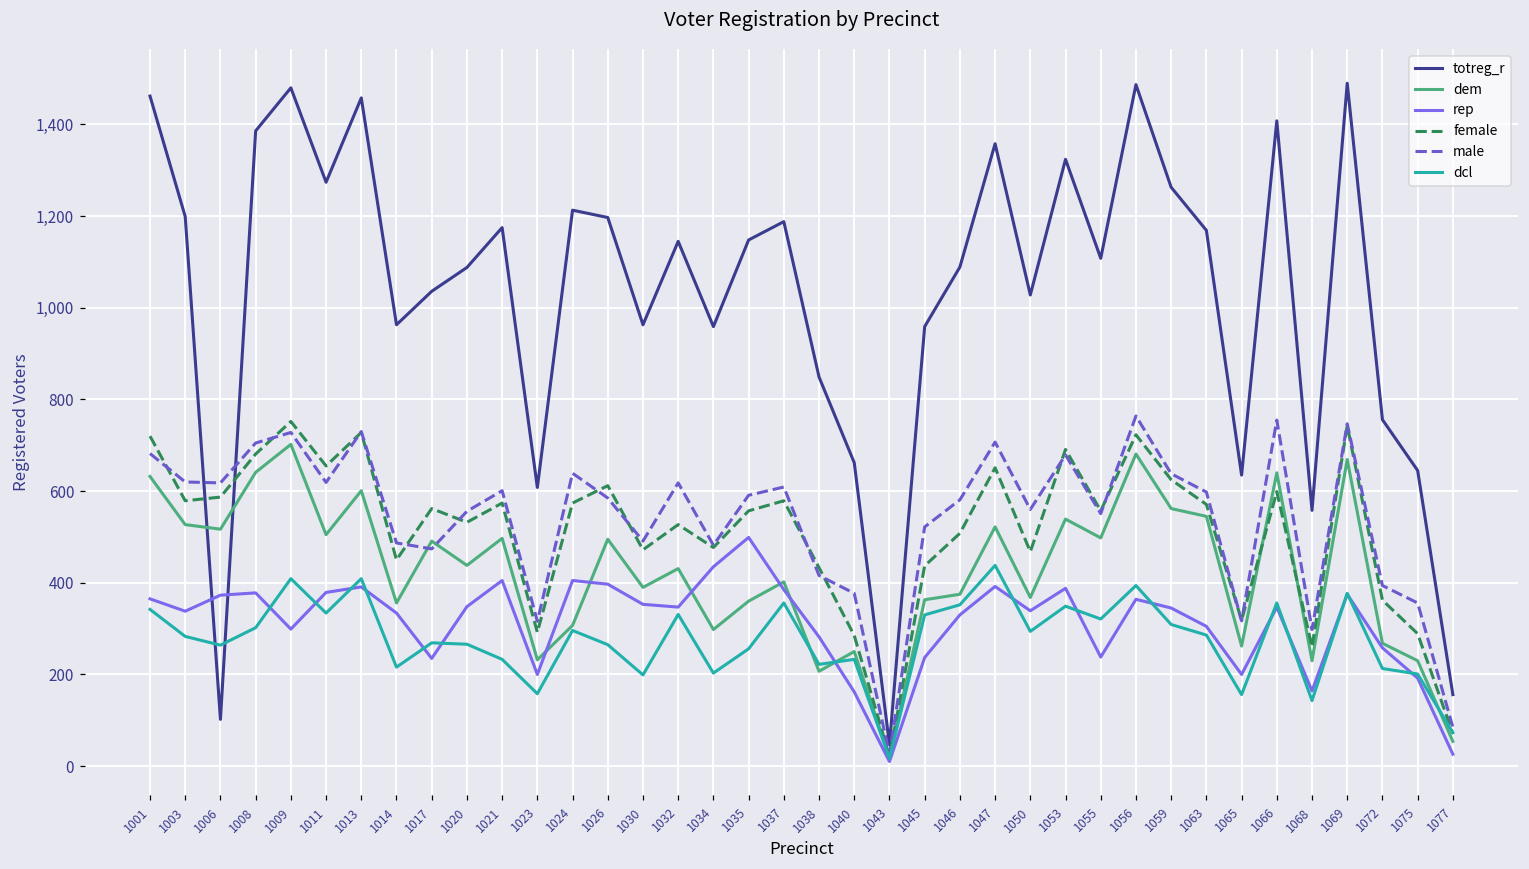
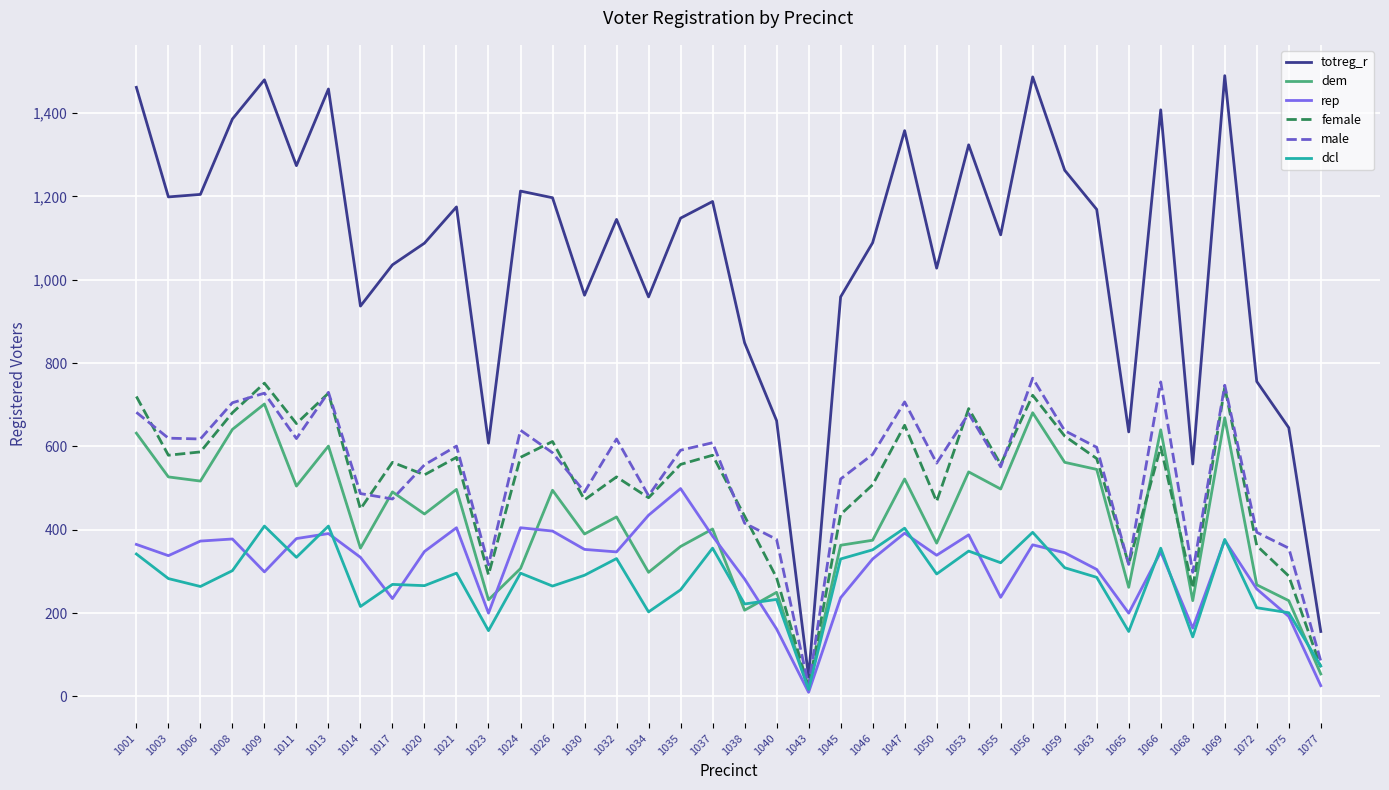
  {
    "totreg_r": {
      "1001": "1,460",
      "1003": "1,200",
-     "1006": "100",
+     "1006": "1,210",
      "1008": "1,390",
      "1009": "1,480",
      "1011": "1,270",
      "1013": "1,460",
-     "1014": "960",
+     "1014": "940",
      "1017": "1,040",
      "1020": "1,090",
      "1021": "1,180",
      "1023": "610",
      "1024": "1,210",
      "1026": "1,200",
      "1030": "960",
      "1032": "1,150",
      "1034": "960",
      "1035": "1,150",
      "1037": "1,190",
      "1038": "850",
      "1040": "660",
      "1043": "50",
      "1045": "960",
      "1046": "1,090",
      "1047": "1,360",
      "1050": "1,030",
      "1053": "1,320",
      "1055": "1,110",
      "1056": "1,490",
      "1059": "1,260",
      "1063": "1,170",
      "1065": "640",
      "1066": "1,410",
      "1068": "560",
      "1069": "1,490",
      "1072": "760",
      "1075": "650",
      "1077": "160"
    },
    "dem": {
      "1001": "630",
      "1003": "530",
      "1006": "520",
      "1008": "640",
      "1009": "700",
      "1011": "510",
      "1013": "600",
      "1014": "360",
      "1017": "490",
      "1020": "440",
      "1021": "500",
      "1023": "230",
      "1024": "310",
      "1026": "500",
      "1030": "390",
      "1032": "430",
      "1034": "300",
      "1035": "360",
      "1037": "400",
      "1038": "210",
      "1040": "250",
      "1045": "360",
      "1046": "380",
      "1047": "520",
      "1050": "370",
      "1053": "540",
      "1055": "500",
      "1056": "680",
      "1059": "560",
      "1063": "550",
      "1065": "260",
      "1066": "640",
      "1068": "230",
      "1069": "670",
      "1072": "270",
      "1075": "230",
      "1077": "50"
    },
    "female": {
      "1001": "720",
      "1003": "580",
      "1006": "590",
      "1008": "680",
      "1009": "750",
      "1011": "660",
      "1014": "450",
      "1017": "560",
      "1020": "530",
      "1021": "570",
      "1023": "290",
      "1024": "570",
      "1026": "610",
      "1030": "470",
      "1032": "530",
      "1035": "560",
      "1037": "580",
      "1038": "430",
      "1040": "290",
      "1045": "440",
      "1046": "510",
      "1047": "650",
      "1050": "470",
      "1053": "690",
      "1056": "720",
      "1059": "630",
      "1063": "570",
      "1066": "600",
      "1068": "260",
      "1072": "360",
      "1075": "290"
    },
    "dcl": {
      "1001": "340",
      "1003": "280",
      "1006": "260",
      "1008": "300",
      "1009": "410",
      "1011": "330",
      "1013": "410",
      "1014": "220",
      "1017": "270",
      "1020": "270",
-     "1021": "230",
+     "1021": "300",
      "1023": "160",
      "1024": "300",
      "1026": "270",
-     "1030": "200",
+     "1030": "290",
      "1032": "330",
      "1034": "200",
      "1035": "260",
      "1037": "360",
      "1038": "220",
      "1040": "230",
      "1045": "330",
      "1046": "350",
-     "1047": "440",
+     "1047": "400",
      "1050": "290",
      "1053": "350",
      "1055": "320",
      "1056": "390",
      "1059": "310",
      "1063": "290",
      "1065": "160",
      "1066": "360",
      "1068": "140",
      "1072": "210",
      "1075": "200"
    }
  }
